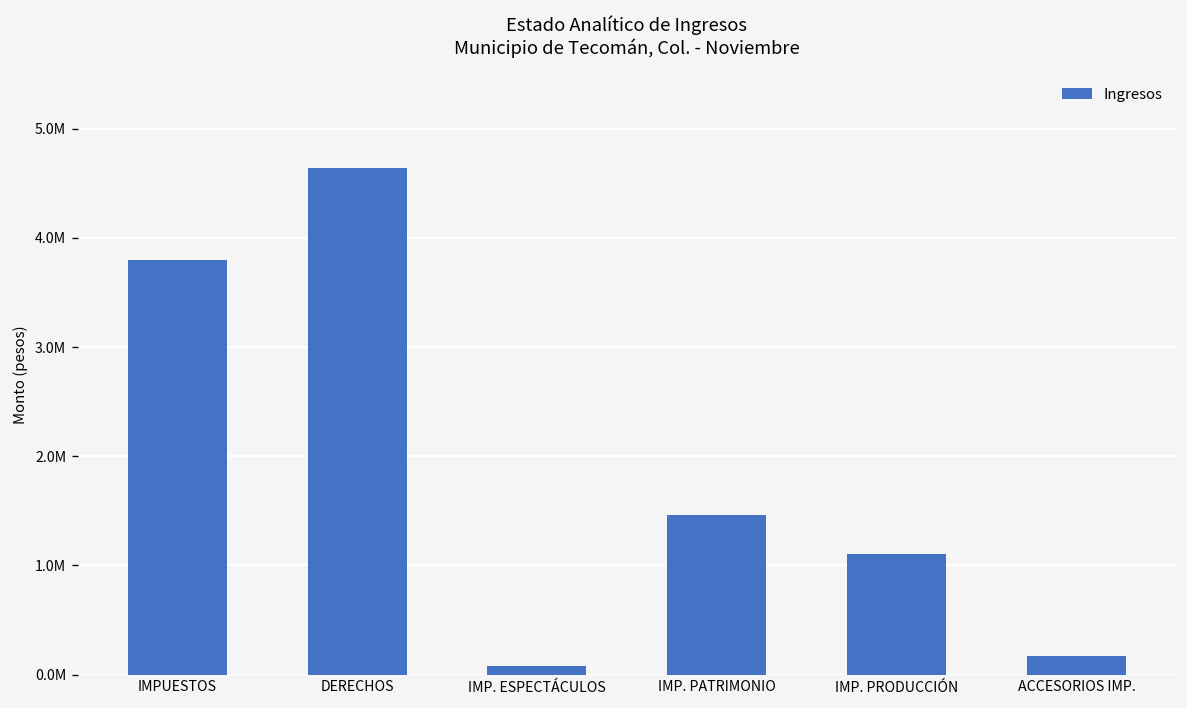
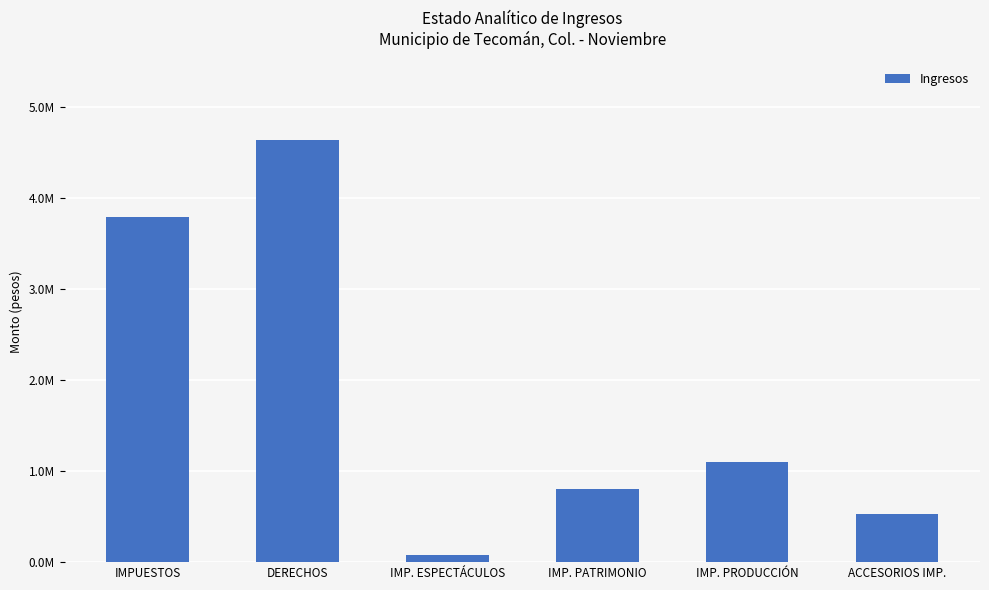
  {
    "IMPUESTOS": 3800000,
    "DERECHOS": 4600000,
    "IMP. ESPECTÁCULOS": 100000,
-   "IMP. PATRIMONIO": 1500000,
+   "IMP. PATRIMONIO": 800000,
    "IMP. PRODUCCIÓN": 1100000,
-   "ACCESORIOS IMP.": 200000
+   "ACCESORIOS IMP.": 500000
  }
